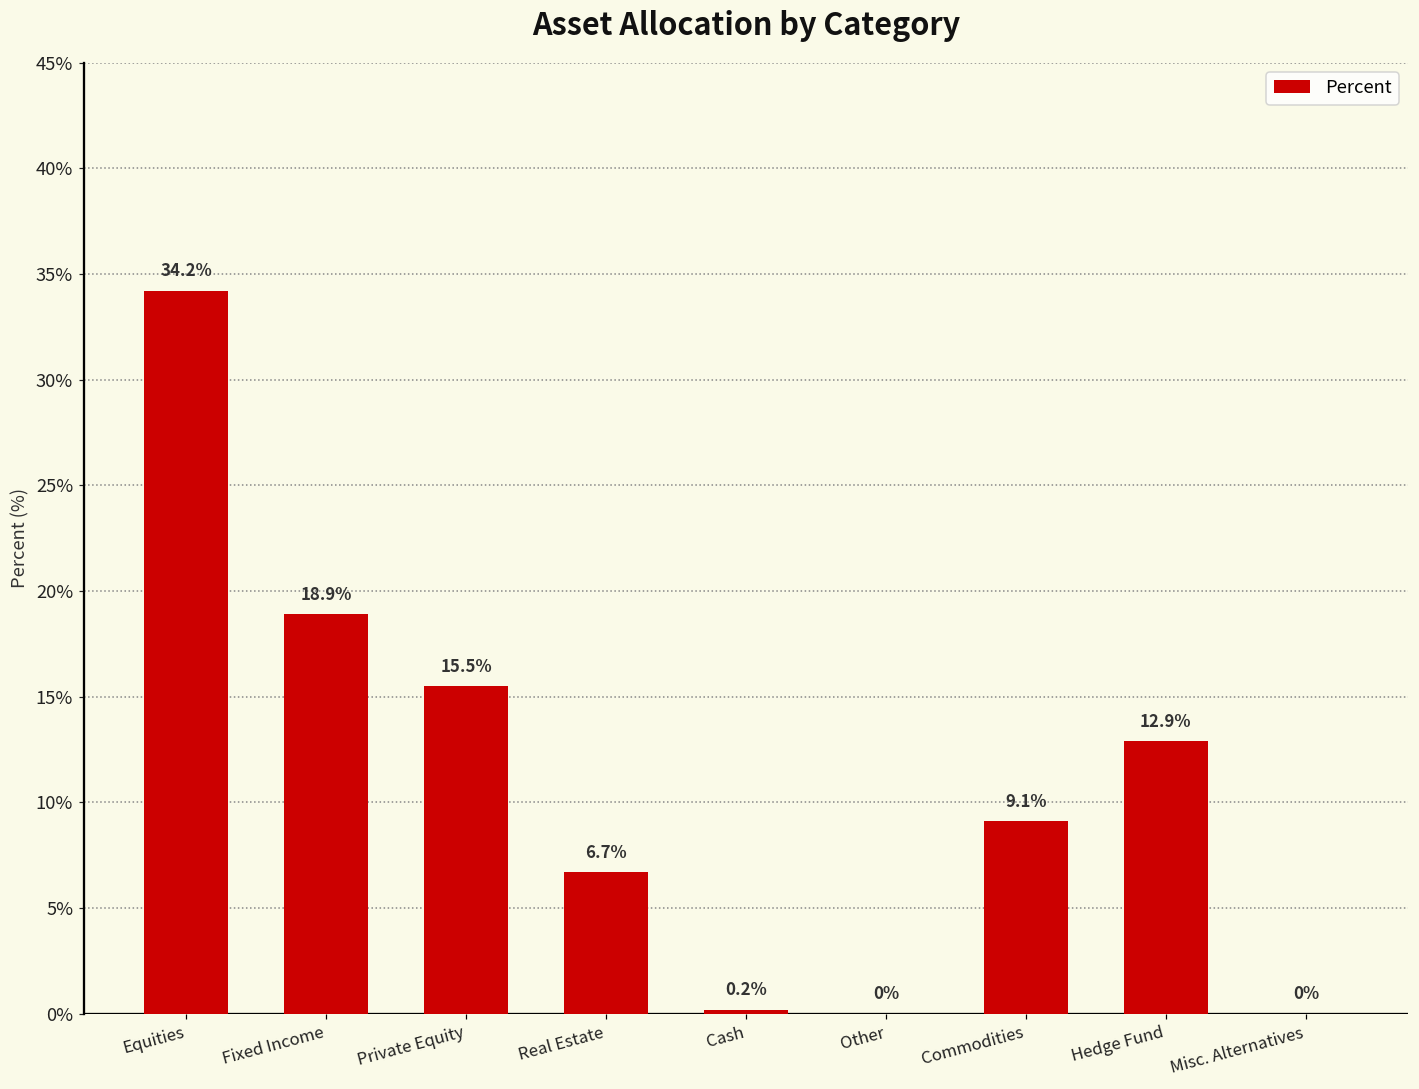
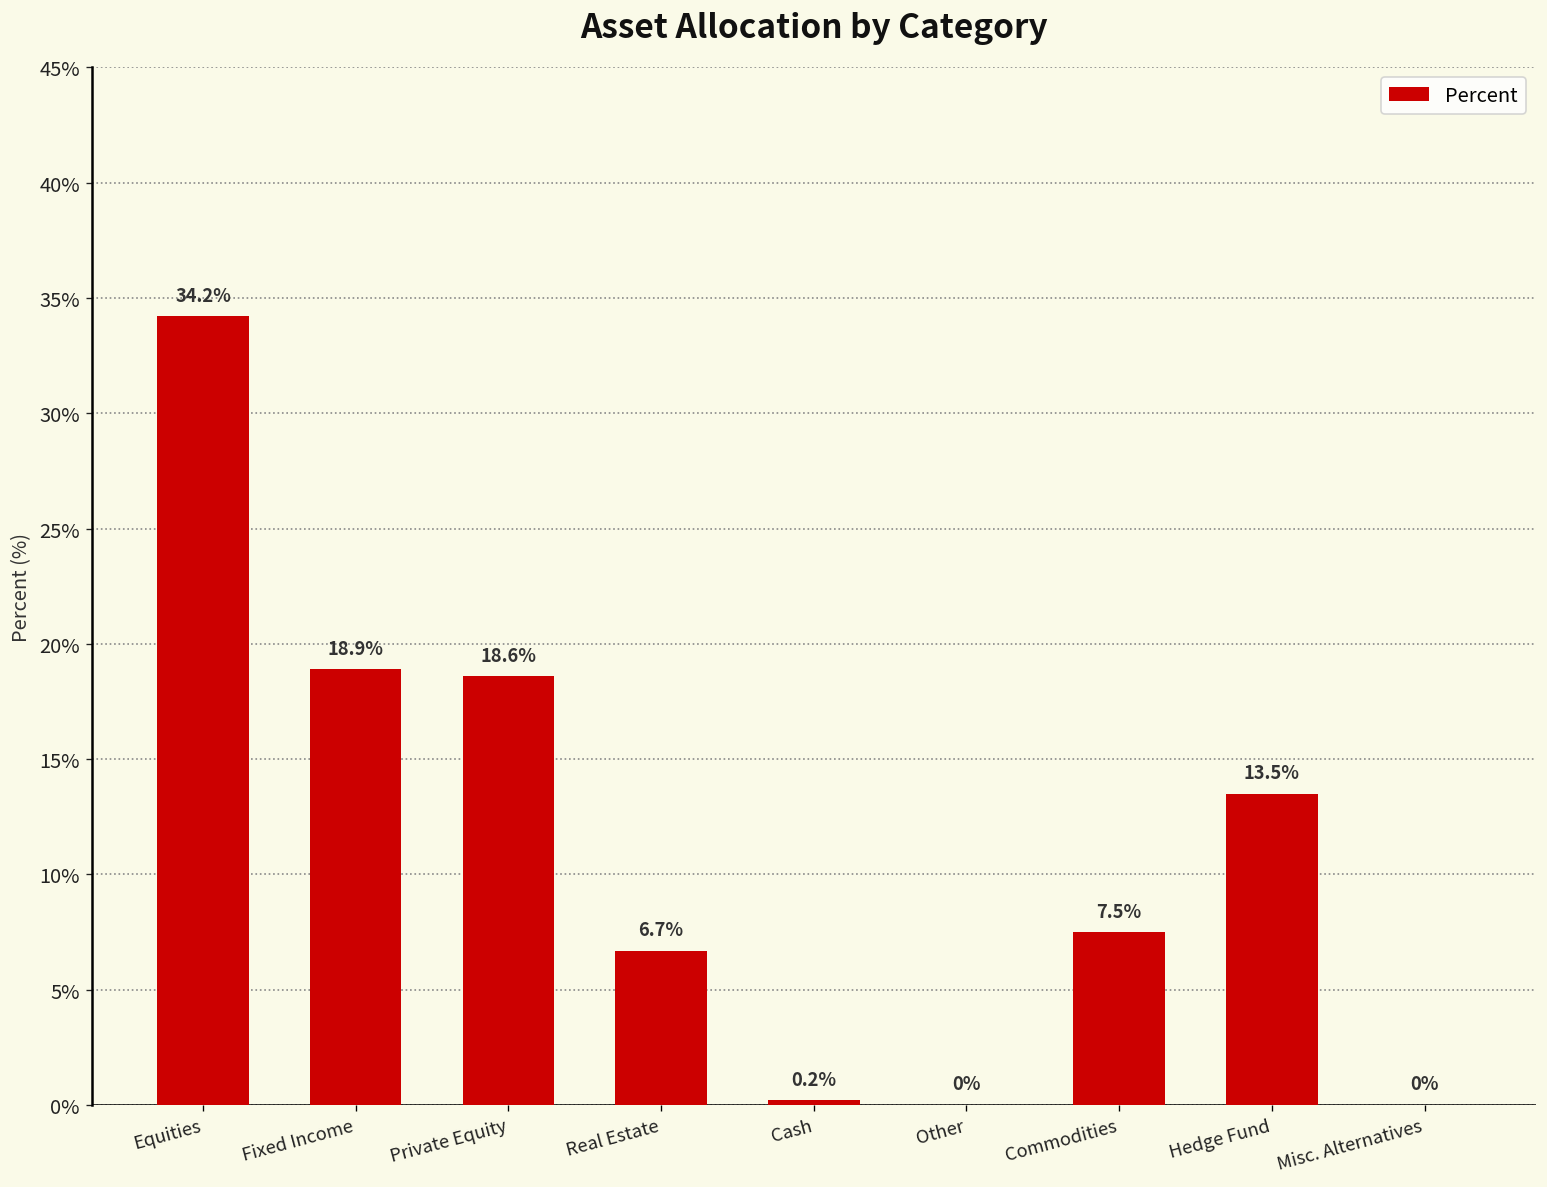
  {
    "Equities": "34.2%",
    "Fixed Income": "18.9%",
-   "Private Equity": "15.5%",
+   "Private Equity": "18.6%",
    "Real Estate": "6.7%",
    "Cash": "0.2%",
    "Other": "0%",
-   "Commodities": "9.1%",
-   "Hedge Fund": "12.9%",
+   "Commodities": "7.5%",
+   "Hedge Fund": "13.5%",
    "Misc. Alternatives": "0%"
  }
